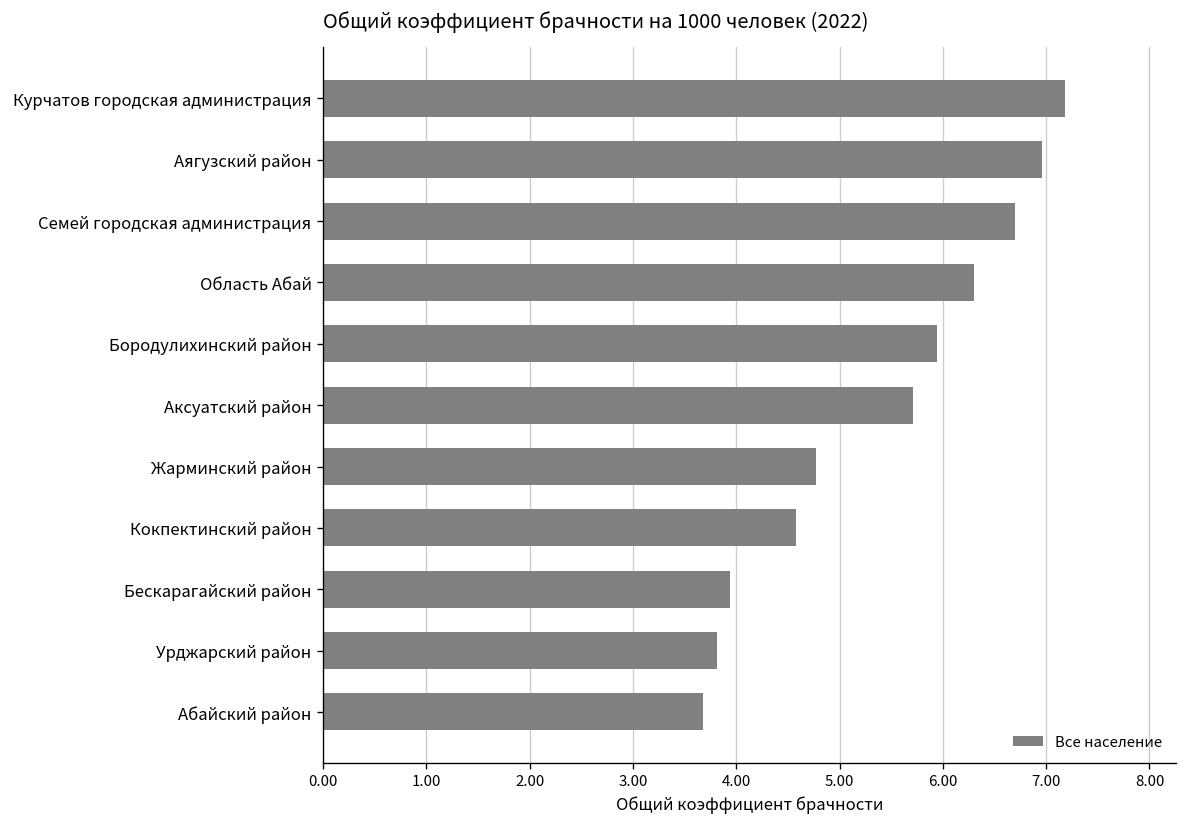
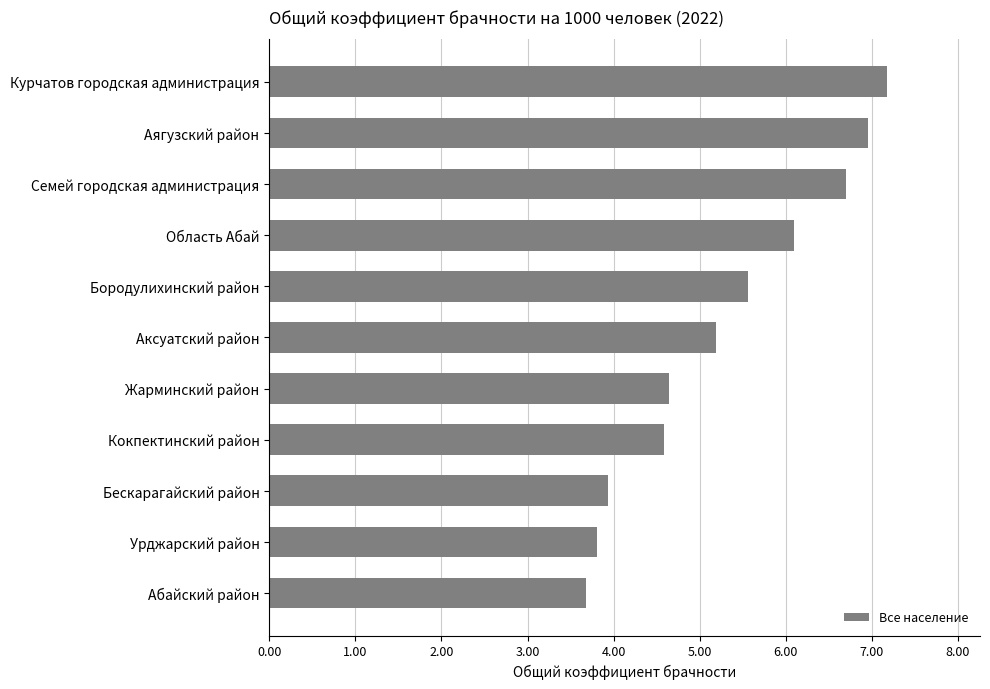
  {
    "Курчатов городская администрация": 7.2,
    "Аягузский район": 7.0,
    "Семей городская администрация": 6.7,
-   "Область Абай": 6.3,
-   "Бородулихинский район": 5.9,
-   "Аксуатский район": 5.7,
-   "Жарминский район": 4.8,
+   "Область Абай": 6.1,
+   "Бородулихинский район": 5.6,
+   "Аксуатский район": 5.2,
+   "Жарминский район": 4.6,
    "Кокпектинский район": 4.6,
    "Бескарагайский район": 3.9,
    "Урджарский район": 3.8,
    "Абайский район": 3.7
  }
